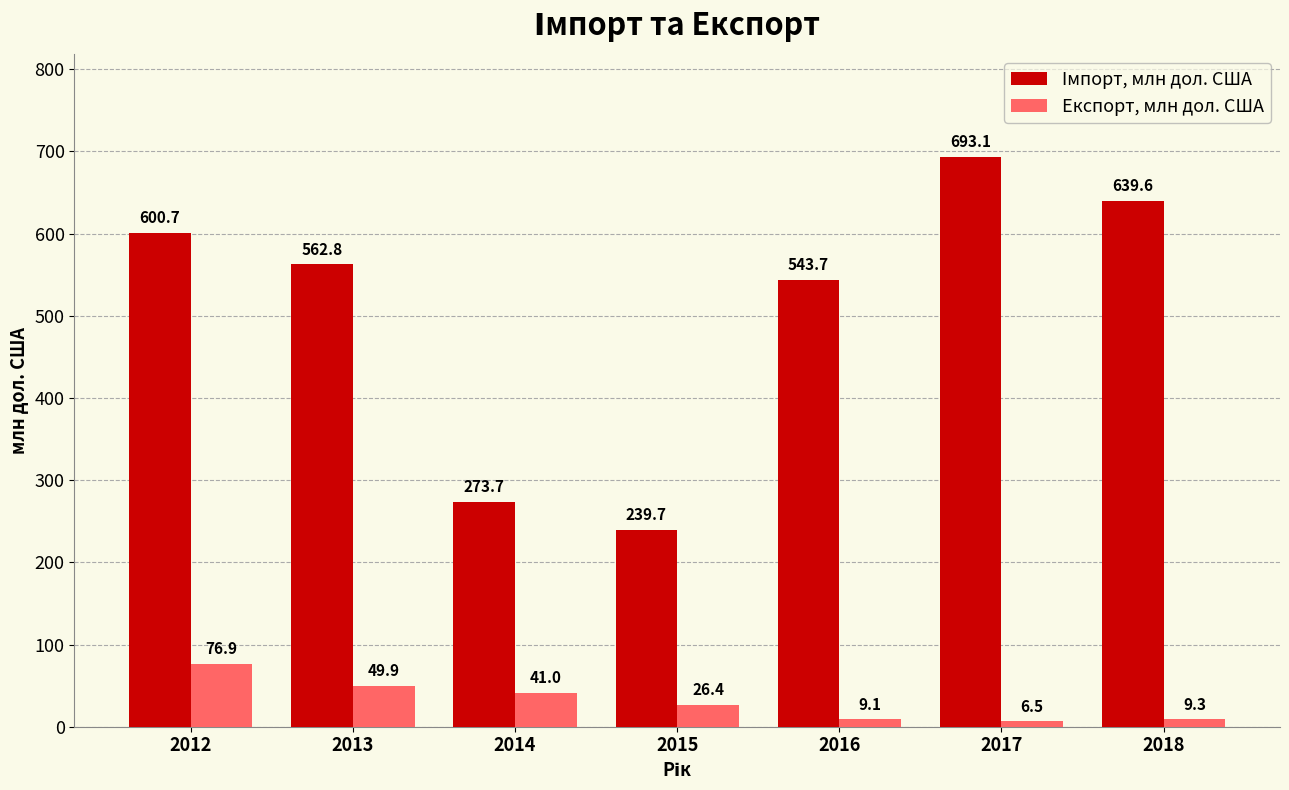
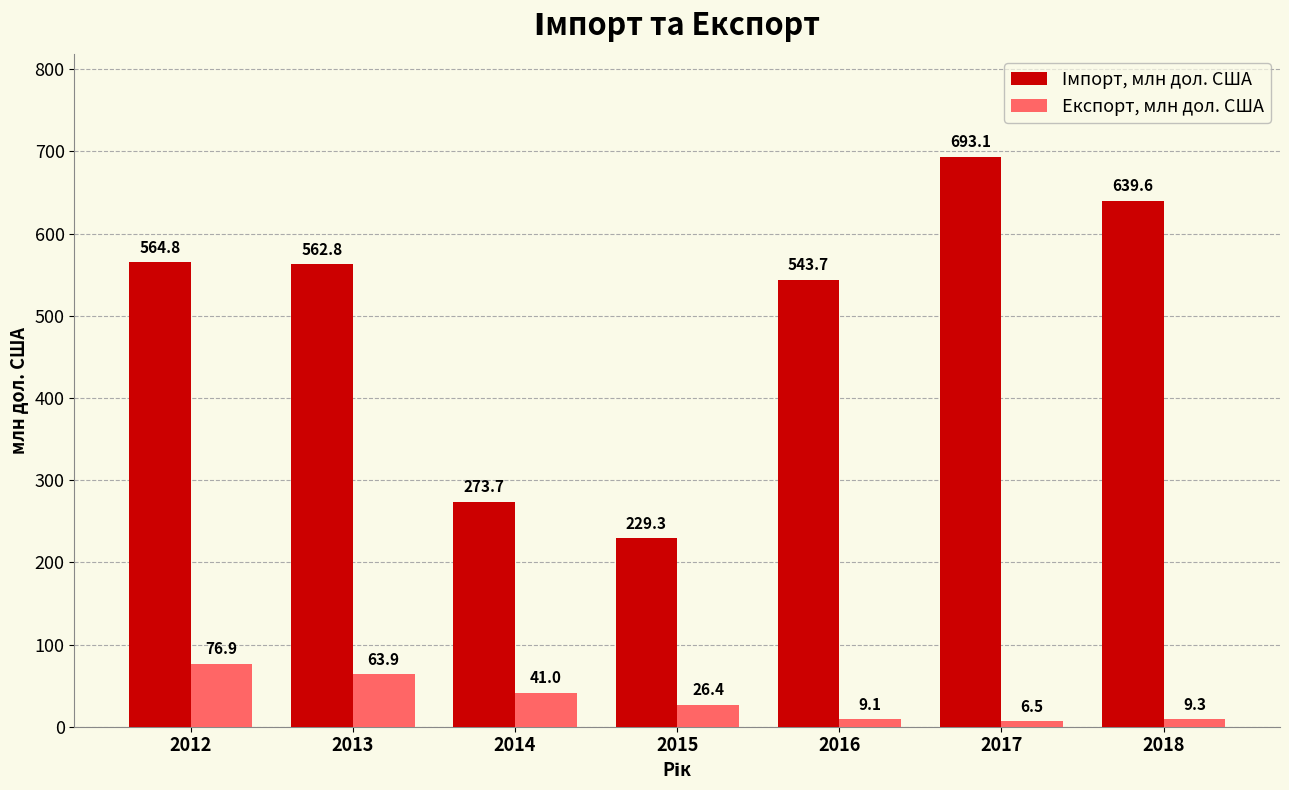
  {
    "Імпорт, млн дол. США": {
-     "2012": 600.7,
+     "2012": 564.8,
      "2013": 562.8,
      "2014": 273.7,
-     "2015": 239.7,
+     "2015": 229.3,
      "2016": 543.7,
      "2017": 693.1,
      "2018": 639.6
    },
    "Експорт, млн дол. США": {
      "2012": 76.9,
-     "2013": 49.9,
+     "2013": 63.9,
      "2014": 41.0,
      "2015": 26.4,
      "2016": 9.1,
      "2017": 6.5,
      "2018": 9.3
    }
  }
